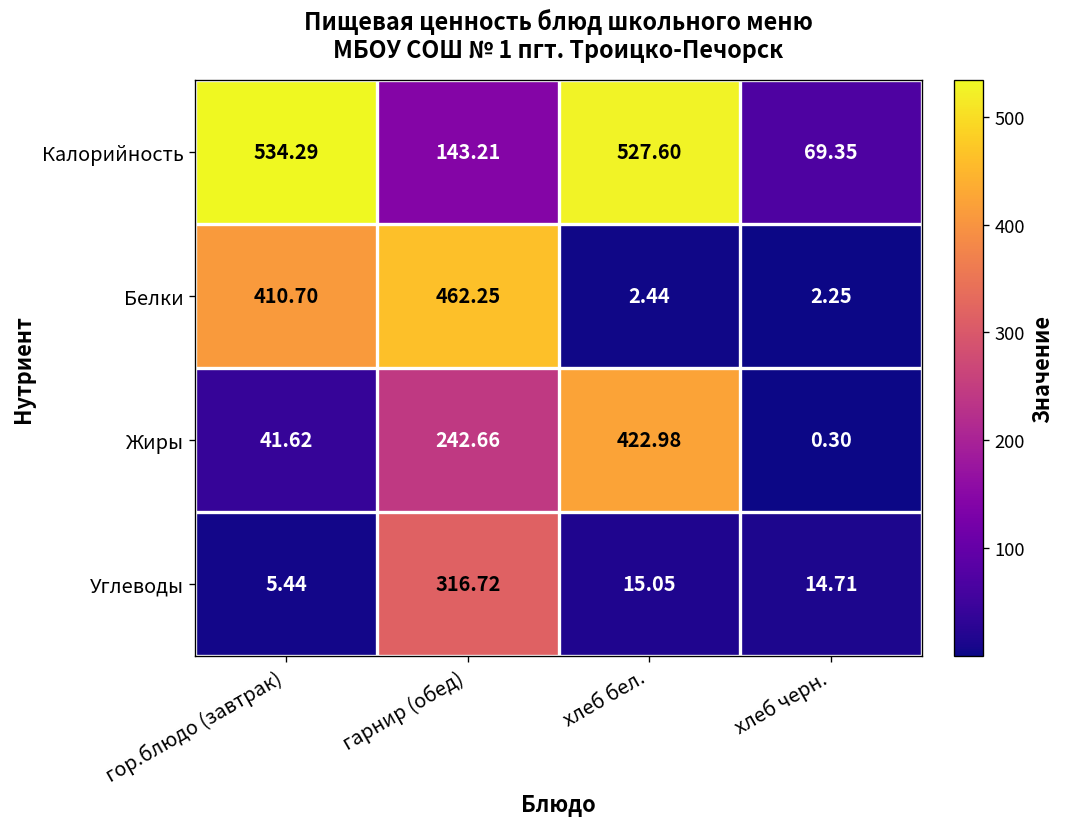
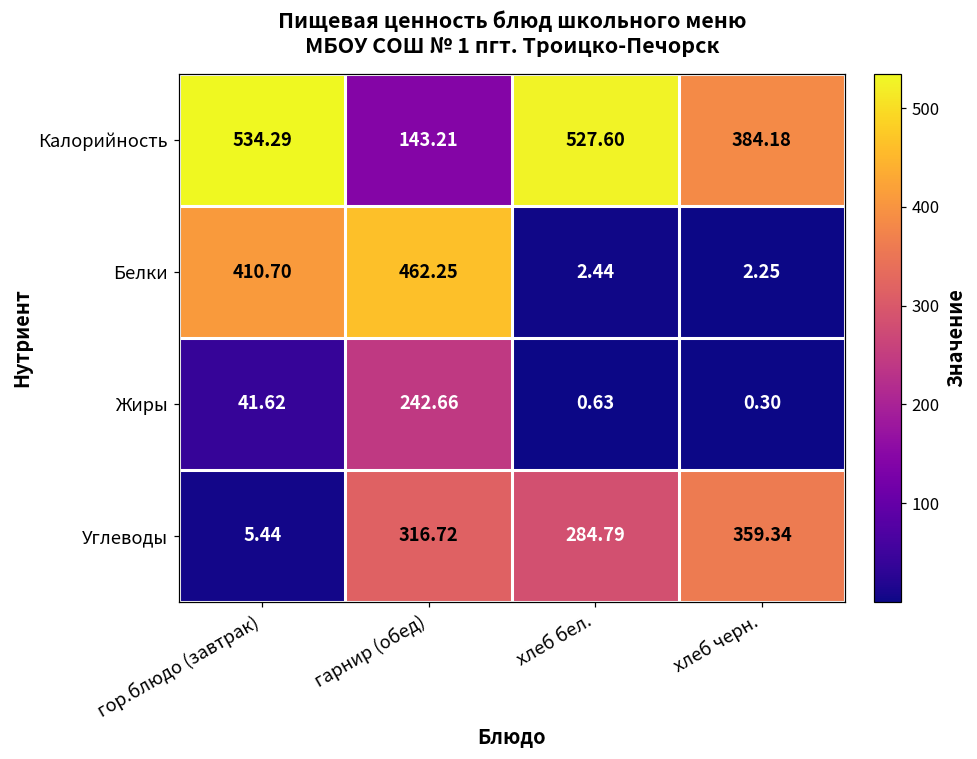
  {
    "Калорийность": {
      "гор.блюдо (завтрак)": 534.29,
      "гарнир (обед)": 143.21,
      "хлеб бел.": 527.60,
-     "хлеб черн.": 69.35
+     "хлеб черн.": 384.18
    },
    "Белки": {
      "гор.блюдо (завтрак)": 410.70,
      "гарнир (обед)": 462.25,
      "хлеб бел.": 2.44,
      "хлеб черн.": 2.25
    },
    "Жиры": {
      "гор.блюдо (завтрак)": 41.62,
      "гарнир (обед)": 242.66,
-     "хлеб бел.": 422.98,
+     "хлеб бел.": 0.63,
      "хлеб черн.": 0.30
    },
    "Углеводы": {
      "гор.блюдо (завтрак)": 5.44,
      "гарнир (обед)": 316.72,
-     "хлеб бел.": 15.05,
-     "хлеб черн.": 14.71
+     "хлеб бел.": 284.79,
+     "хлеб черн.": 359.34
    }
  }
